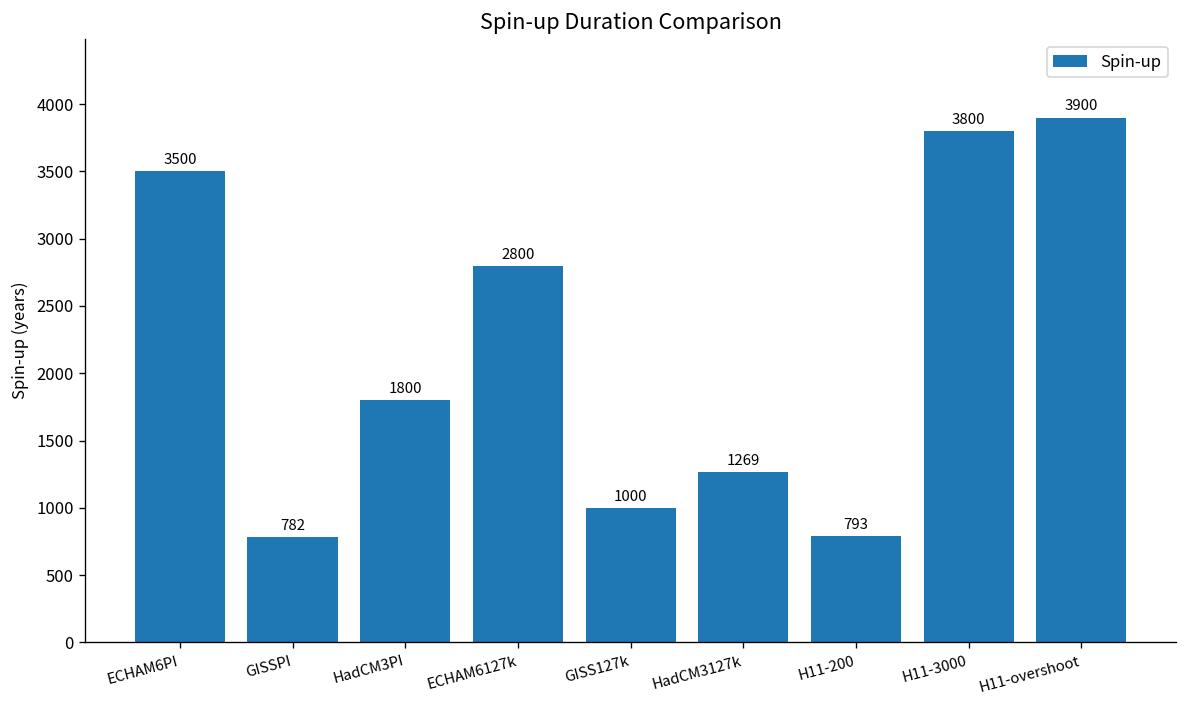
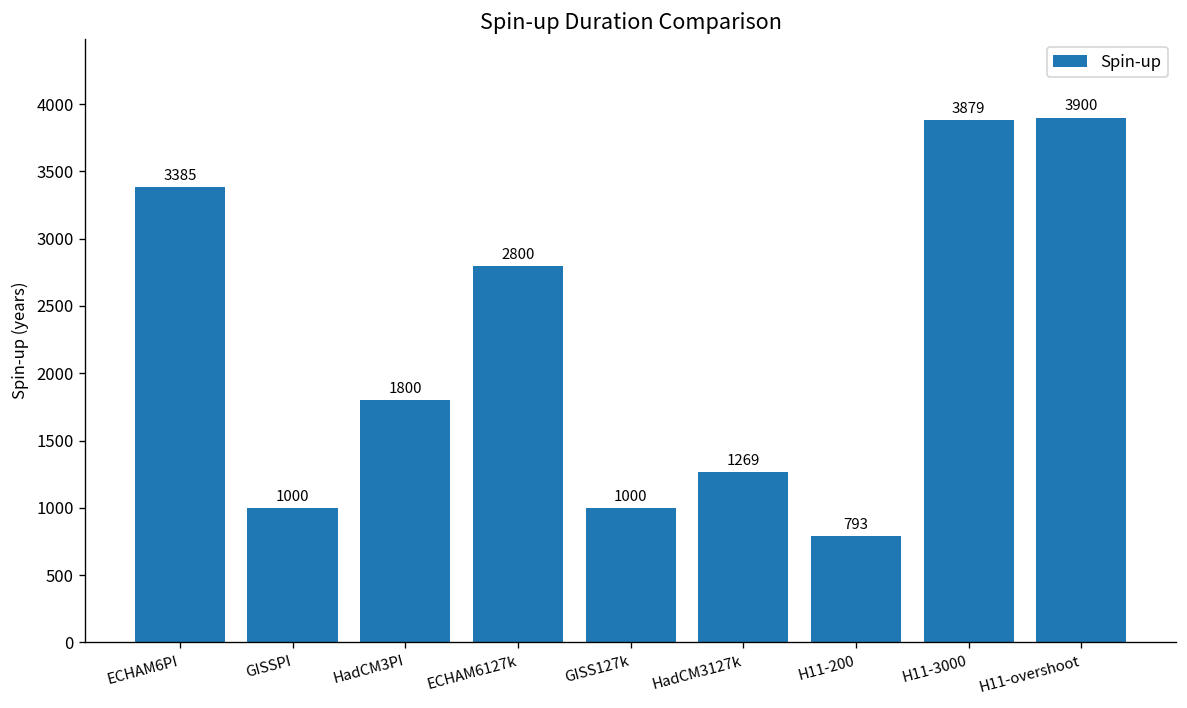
  {
-   "ECHAM6PI": 3500,
-   "GISSPI": 782,
+   "ECHAM6PI": 3385,
+   "GISSPI": 1000,
    "HadCM3PI": 1800,
    "ECHAM6127k": 2800,
    "GISS127k": 1000,
    "HadCM3127k": 1269,
    "H11-200": 793,
-   "H11-3000": 3800,
+   "H11-3000": 3879,
    "H11-overshoot": 3900
  }
